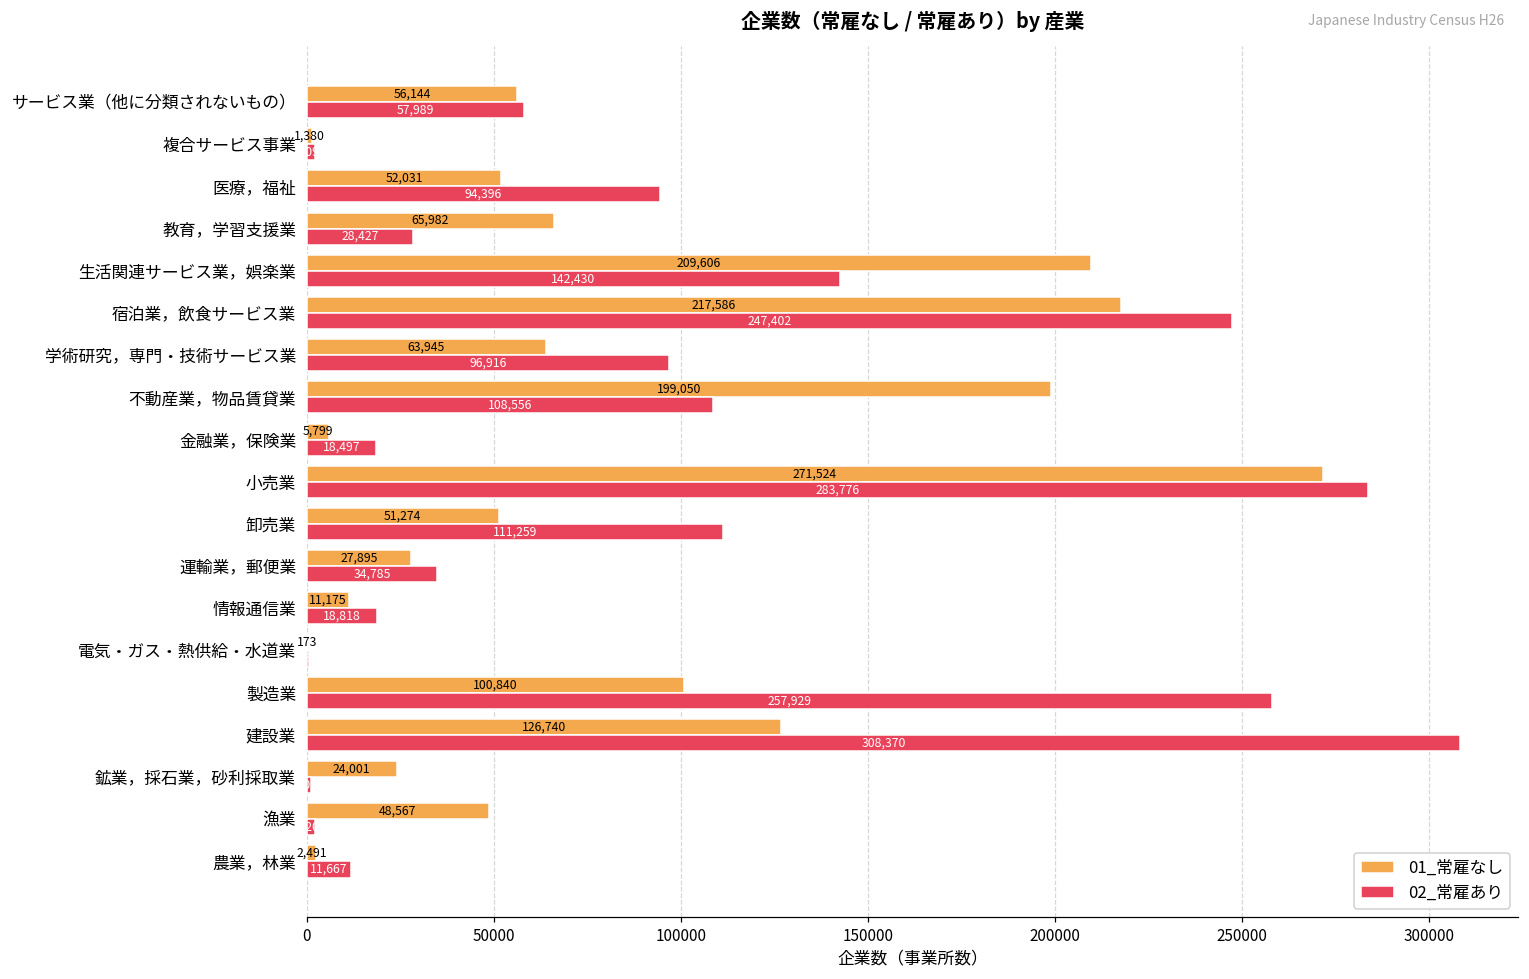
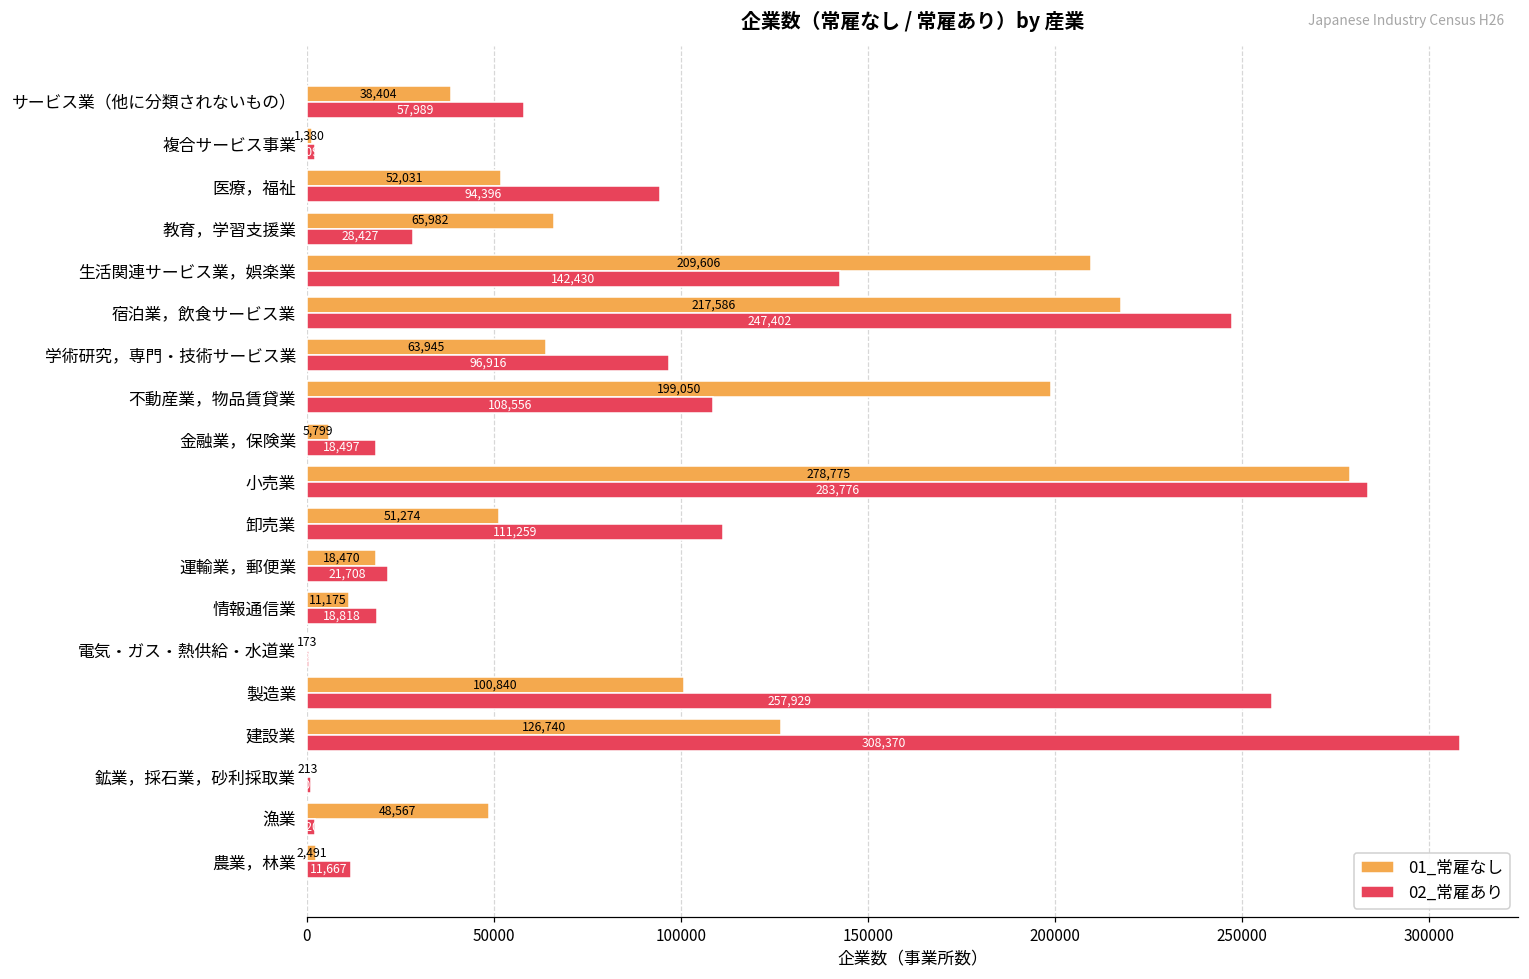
  {
    "01_常雇なし": {
-     "サービス業（他に分類されないもの）": "56,144",
+     "サービス業（他に分類されないもの）": "38,404",
      "複合サービス事業": "1,380",
      "医療，福祉": "52,031",
      "教育，学習支援業": "65,982",
      "生活関連サービス業，娯楽業": "209,606",
      "宿泊業，飲食サービス業": "217,586",
      "学術研究，専門・技術サービス業": "63,945",
      "不動産業，物品賃貸業": "199,050",
      "金融業，保険業": "5,799",
-     "小売業": "271,524",
+     "小売業": "278,775",
      "卸売業": "51,274",
-     "運輸業，郵便業": "27,895",
+     "運輸業，郵便業": "18,470",
      "情報通信業": "11,175",
      "電気・ガス・熱供給・水道業": "173",
      "製造業": "100,840",
      "建設業": "126,740",
-     "鉱業，採石業，砂利採取業": "24,001",
+     "鉱業，採石業，砂利採取業": "213",
      "漁業": "48,567",
      "農業，林業": "2,491"
    },
    "02_常雇あり": {
      "サービス業（他に分類されないもの）": "57,989",
      "医療，福祉": "94,396",
      "教育，学習支援業": "28,427",
      "生活関連サービス業，娯楽業": "142,430",
      "宿泊業，飲食サービス業": "247,402",
      "学術研究，専門・技術サービス業": "96,916",
      "不動産業，物品賃貸業": "108,556",
      "金融業，保険業": "18,497",
      "小売業": "283,776",
      "卸売業": "111,259",
-     "運輸業，郵便業": "34,785",
+     "運輸業，郵便業": "21,708",
      "情報通信業": "18,818",
      "製造業": "257,929",
      "建設業": "308,370",
      "農業，林業": "11,667"
    }
  }
